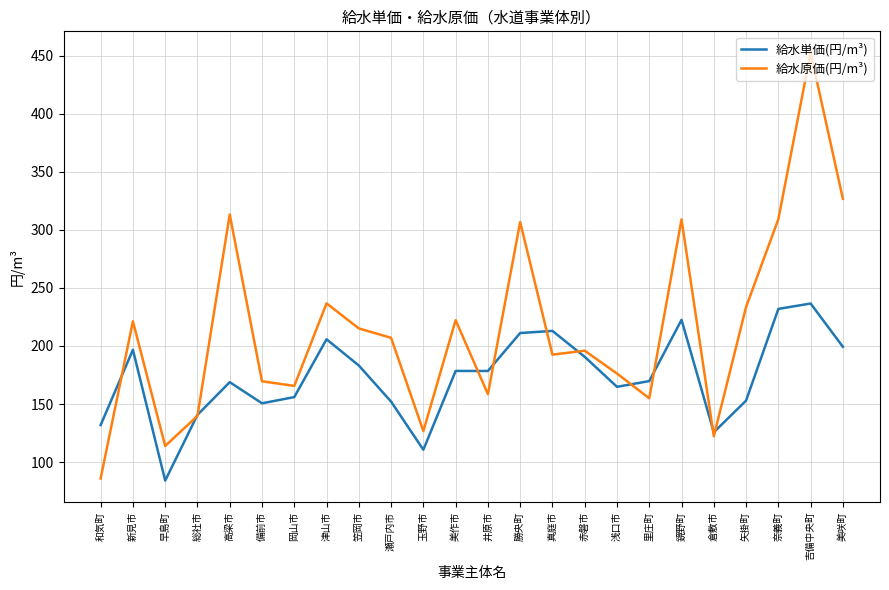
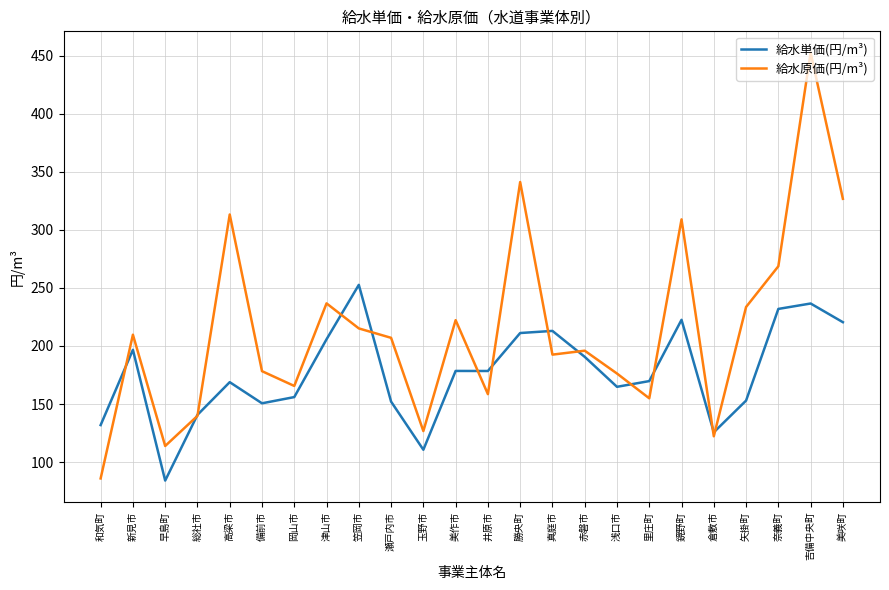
  {
    "給水単価(円/m³)": {
      "和気町": 132,
      "新見市": 197,
      "早島町": 84,
      "高梁市": 169,
      "備前市": 151,
      "岡山市": 156,
      "津山市": 206,
-     "笠岡市": 183,
+     "笠岡市": 253,
      "瀬戸内市": 152,
      "玉野市": 111,
      "美作市": 178,
      "井原市": 178,
      "勝央町": 211,
      "真庭市": 213,
      "赤磐市": 191,
      "浅口市": 165,
      "里庄町": 170,
      "鏡野町": 223,
      "倉敷市": 126,
      "矢掛町": 153,
      "奈義町": 232,
      "吉備中央町": 237,
-     "美咲町": 199
+     "美咲町": 220
    },
    "給水原価(円/m³)": {
      "和気町": 86,
-     "新見市": 221,
+     "新見市": 210,
      "早島町": 114,
      "高梁市": 313,
-     "備前市": 170,
+     "備前市": 178,
      "岡山市": 166,
      "津山市": 237,
      "笠岡市": 215,
      "瀬戸内市": 207,
      "玉野市": 127,
      "美作市": 222,
      "井原市": 159,
-     "勝央町": 307,
+     "勝央町": 341,
      "真庭市": 193,
      "赤磐市": 196,
      "浅口市": 176,
      "里庄町": 155,
      "鏡野町": 309,
      "倉敷市": 122,
      "矢掛町": 234,
-     "奈義町": 309,
+     "奈義町": 269,
      "美咲町": 327
    }
  }
